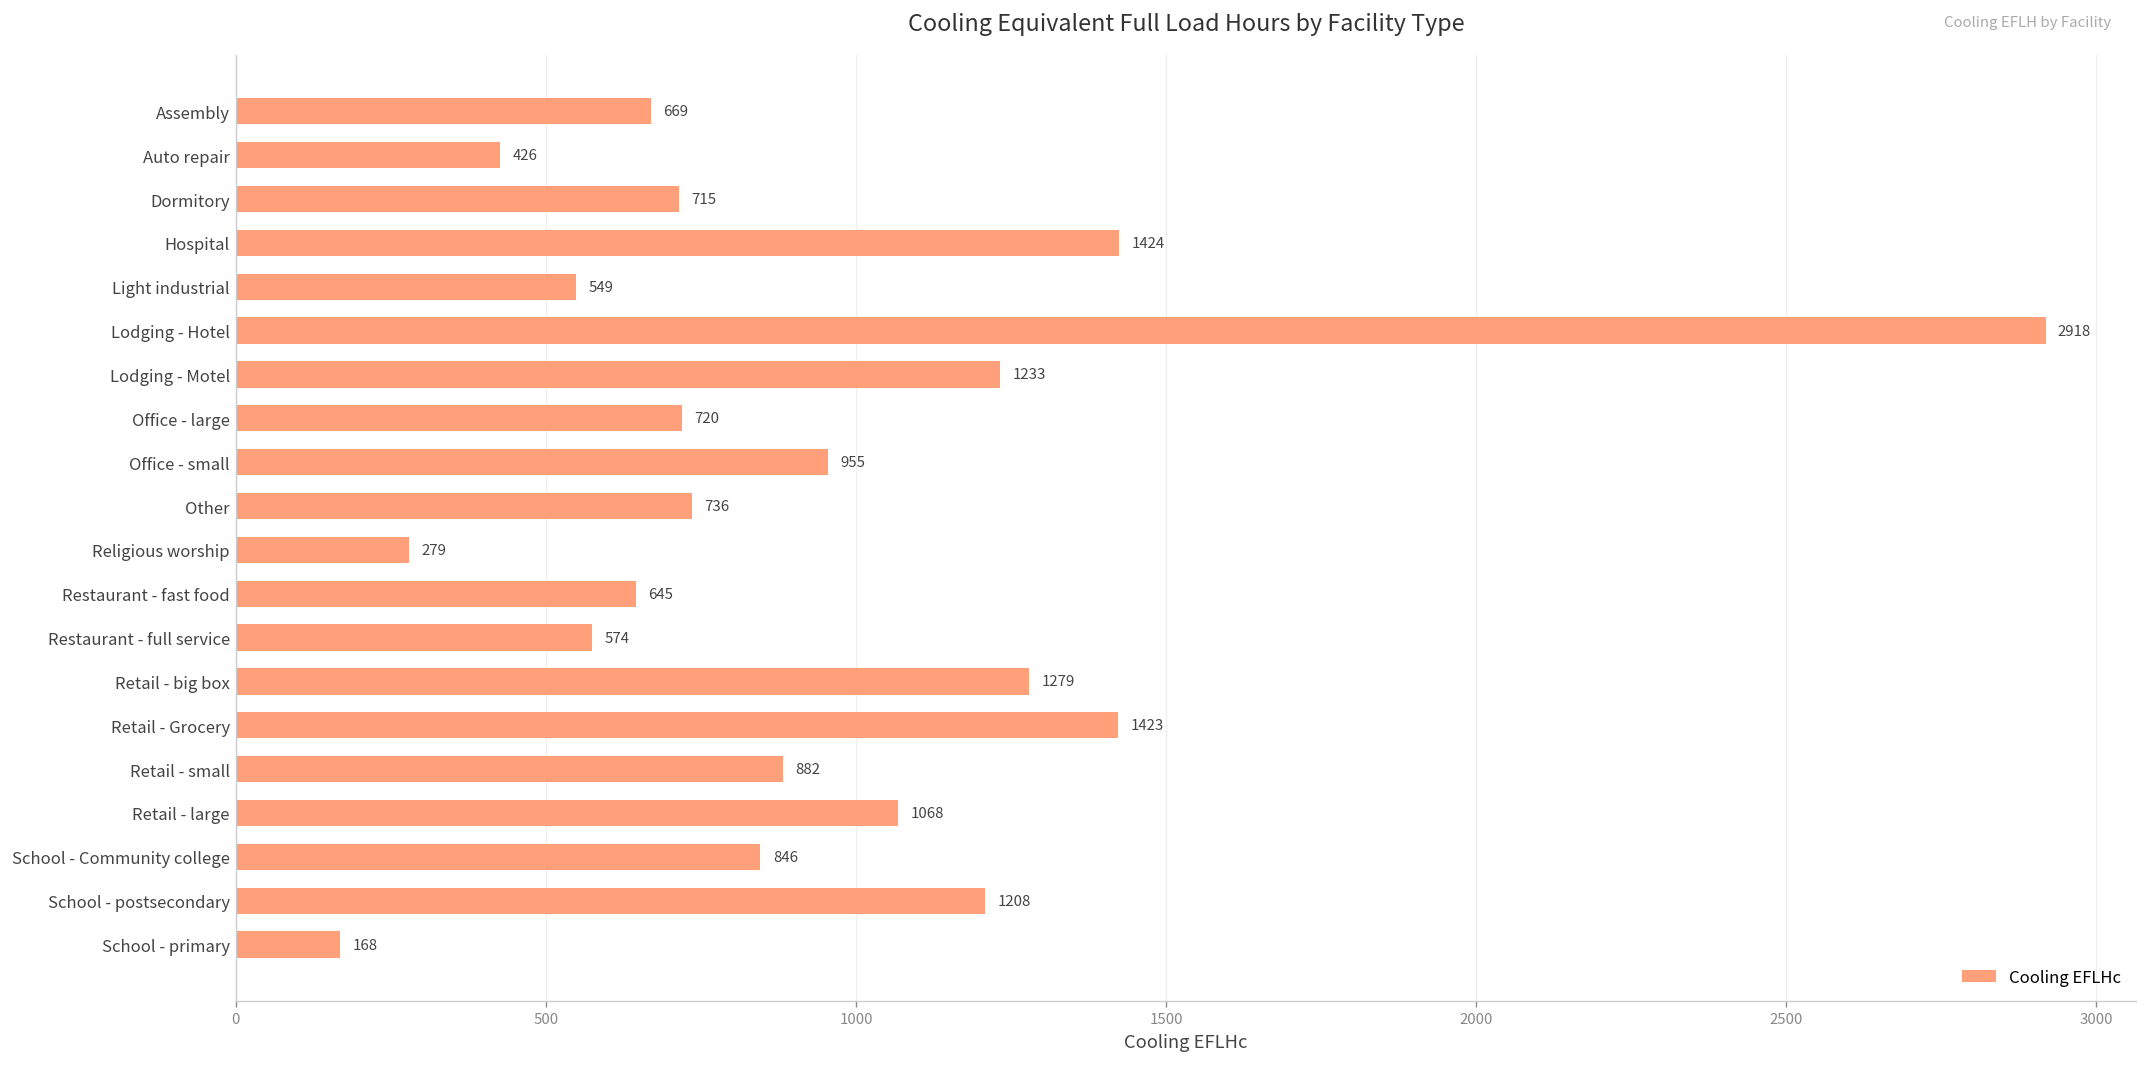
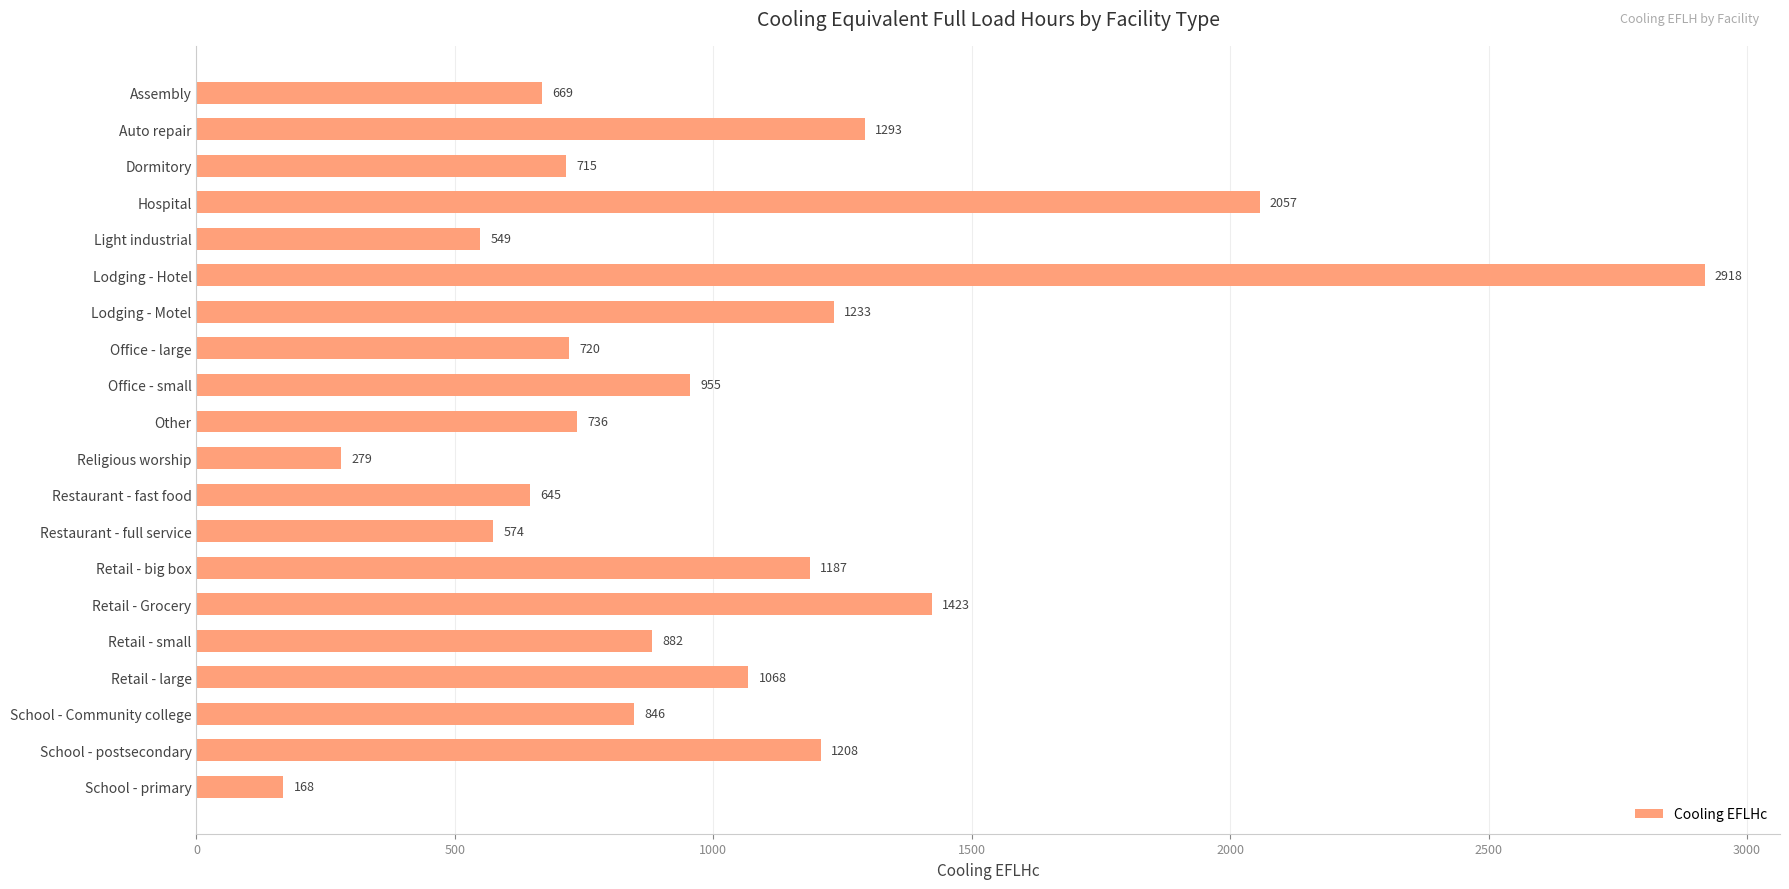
  {
    "Assembly": 669,
-   "Auto repair": 426,
+   "Auto repair": 1293,
    "Dormitory": 715,
-   "Hospital": 1424,
+   "Hospital": 2057,
    "Light industrial": 549,
    "Lodging - Hotel": 2918,
    "Lodging - Motel": 1233,
    "Office - large": 720,
    "Office - small": 955,
    "Other": 736,
    "Religious worship": 279,
    "Restaurant - fast food": 645,
    "Restaurant - full service": 574,
-   "Retail - big box": 1279,
+   "Retail - big box": 1187,
    "Retail - Grocery": 1423,
    "Retail - small": 882,
    "Retail - large": 1068,
    "School - Community college": 846,
    "School - postsecondary": 1208,
    "School - primary": 168
  }
